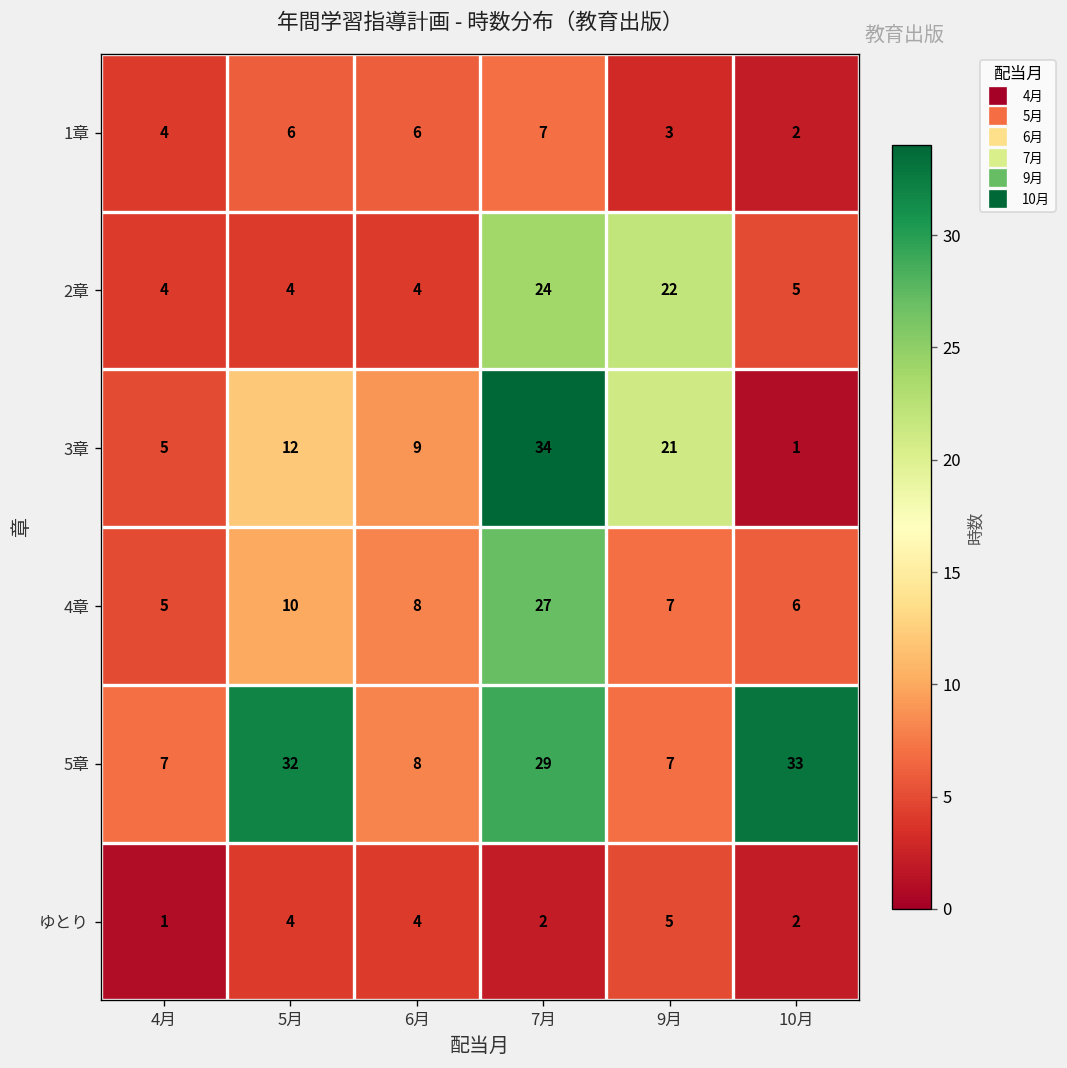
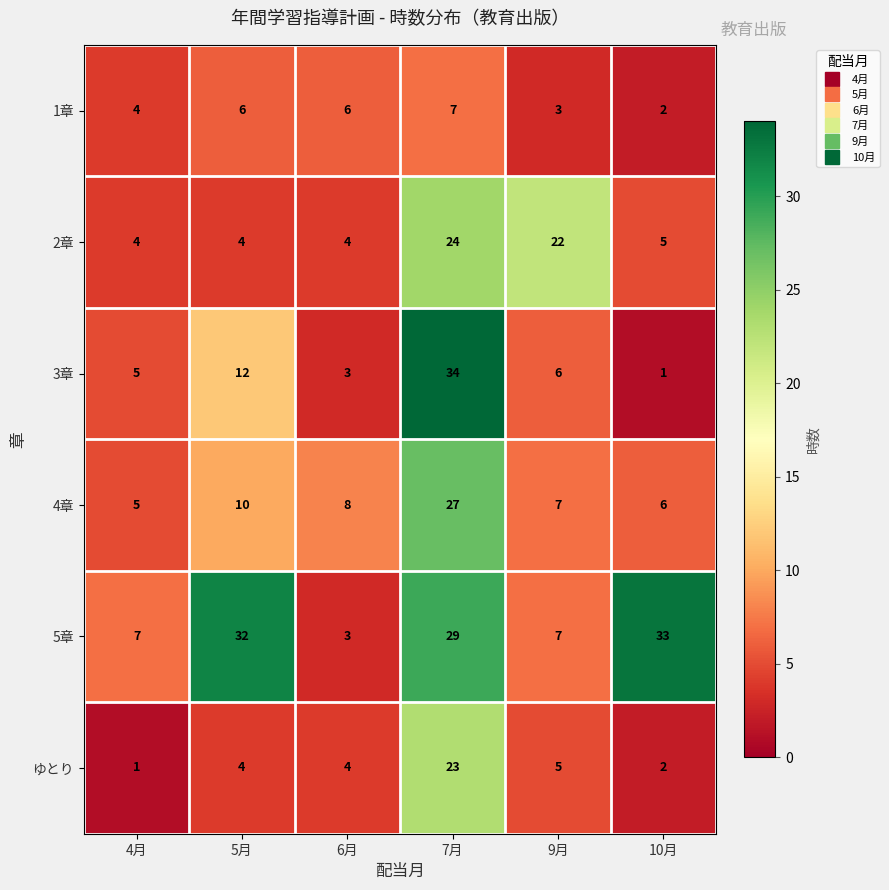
  {
    "1章": {
      "4月": 4,
      "5月": 6,
      "6月": 6,
      "7月": 7,
      "9月": 3,
      "10月": 2
    },
    "2章": {
      "4月": 4,
      "5月": 4,
      "6月": 4,
      "7月": 24,
      "9月": 22,
      "10月": 5
    },
    "3章": {
      "4月": 5,
      "5月": 12,
-     "6月": 9,
+     "6月": 3,
      "7月": 34,
-     "9月": 21,
+     "9月": 6,
      "10月": 1
    },
    "4章": {
      "4月": 5,
      "5月": 10,
      "6月": 8,
      "7月": 27,
      "9月": 7,
      "10月": 6
    },
    "5章": {
      "4月": 7,
      "5月": 32,
-     "6月": 8,
+     "6月": 3,
      "7月": 29,
      "9月": 7,
      "10月": 33
    },
    "ゆとり": {
      "4月": 1,
      "5月": 4,
      "6月": 4,
-     "7月": 2,
+     "7月": 23,
      "9月": 5,
      "10月": 2
    }
  }
